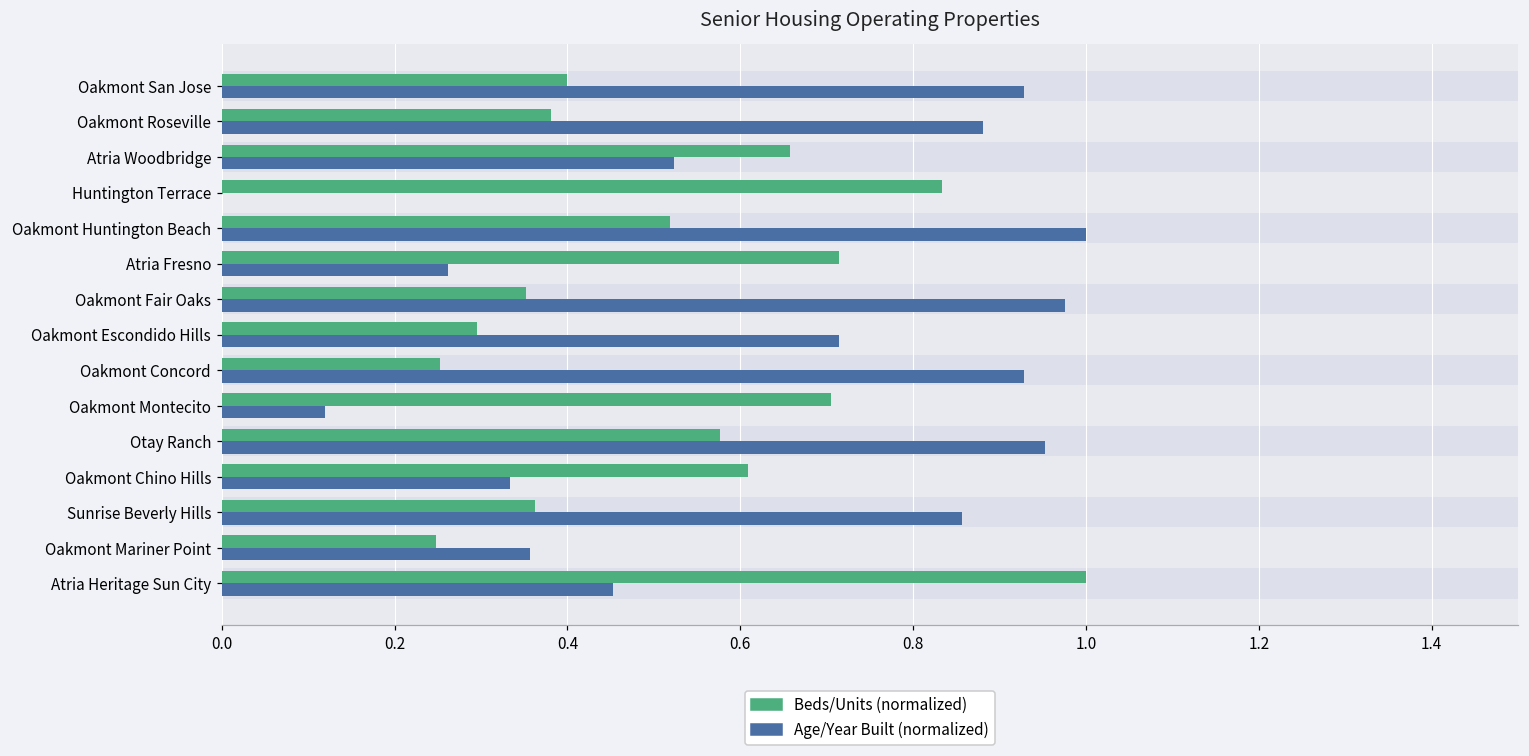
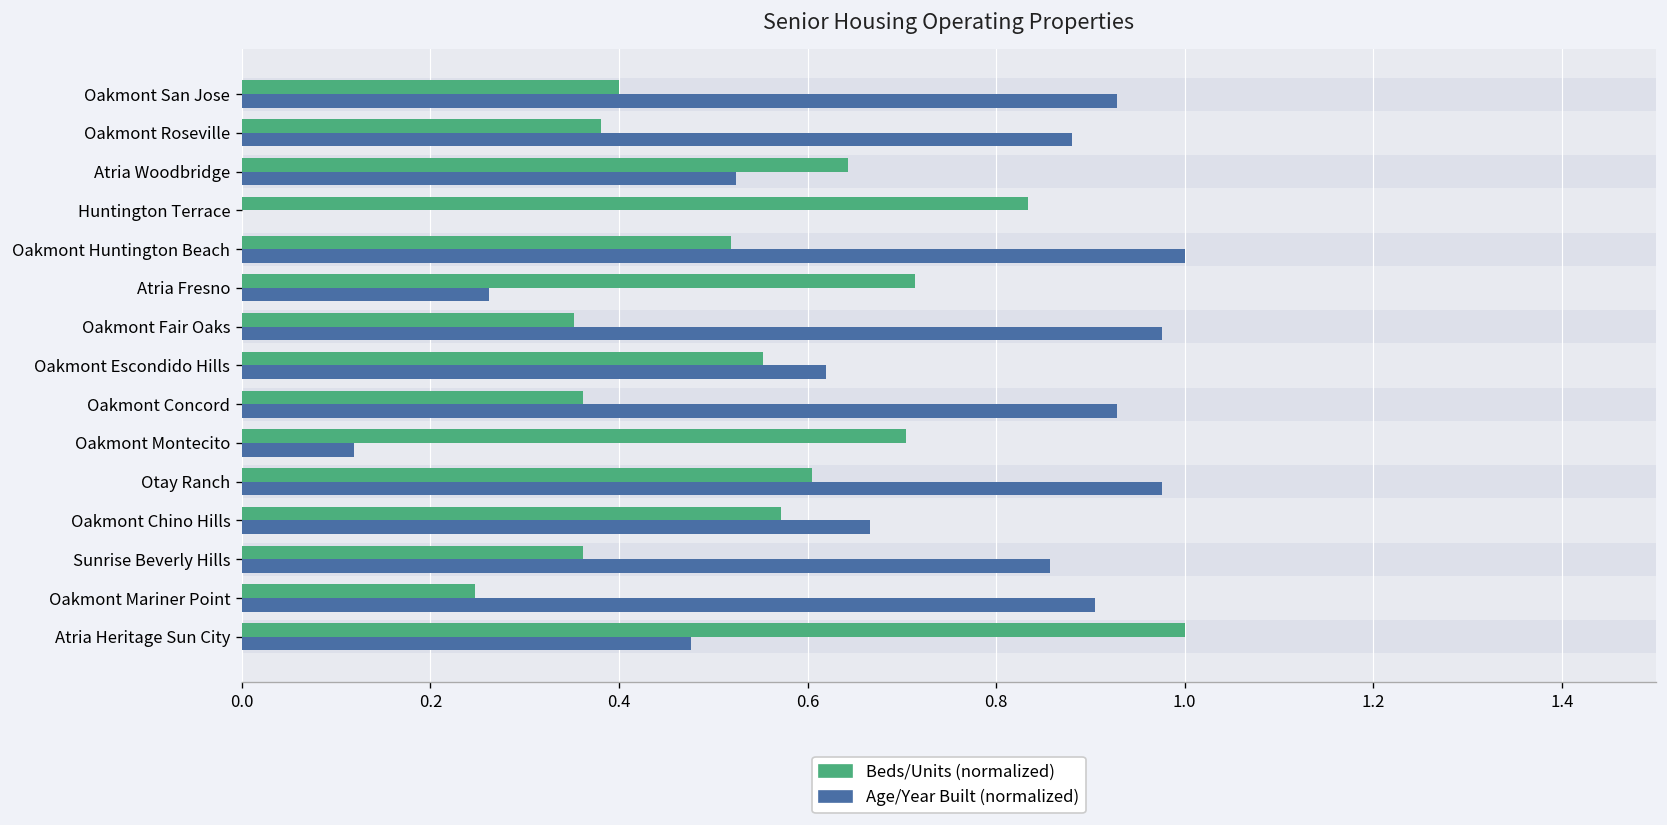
  {
    "Beds/Units (normalized)": {
-     "Atria Woodbridge": 0.66,
-     "Oakmont Escondido Hills": 0.30,
-     "Oakmont Concord": 0.25,
-     "Otay Ranch": 0.58,
-     "Oakmont Chino Hills": 0.61
+     "Atria Woodbridge": 0.64,
+     "Oakmont Escondido Hills": 0.55,
+     "Oakmont Concord": 0.36,
+     "Otay Ranch": 0.60,
+     "Oakmont Chino Hills": 0.57
    },
    "Age/Year Built (normalized)": {
      "Huntington Terrace": 0.00,
-     "Oakmont Escondido Hills": 0.71,
-     "Otay Ranch": 0.95,
-     "Oakmont Chino Hills": 0.33,
-     "Oakmont Mariner Point": 0.36,
-     "Atria Heritage Sun City": 0.45
+     "Oakmont Escondido Hills": 0.62,
+     "Otay Ranch": 0.98,
+     "Oakmont Chino Hills": 0.67,
+     "Oakmont Mariner Point": 0.90,
+     "Atria Heritage Sun City": 0.48
    }
  }
